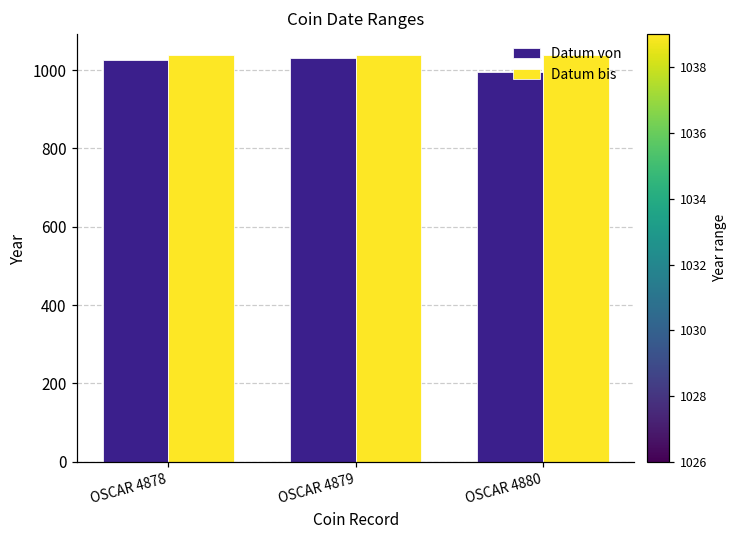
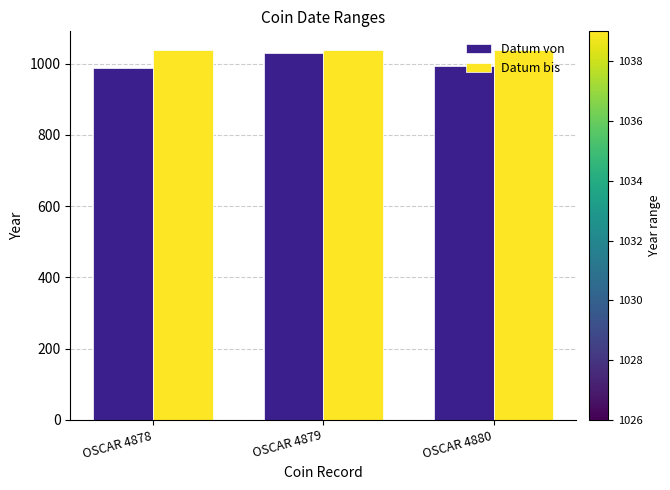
  {
    "Datum von": {
-     "OSCAR 4878": 1030,
+     "OSCAR 4878": 990,
      "OSCAR 4879": 1030,
      "OSCAR 4880": 990
    },
    "Datum bis": {
      "OSCAR 4878": 1040,
      "OSCAR 4879": 1040,
      "OSCAR 4880": 1040
    }
  }
